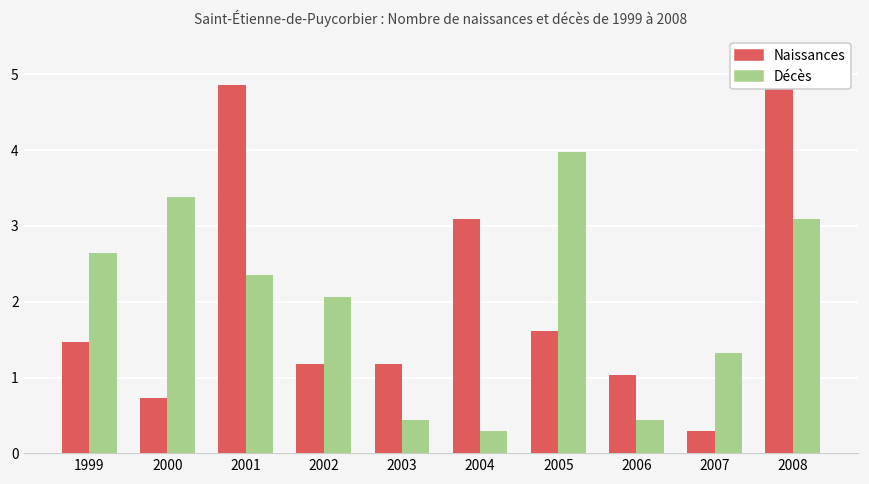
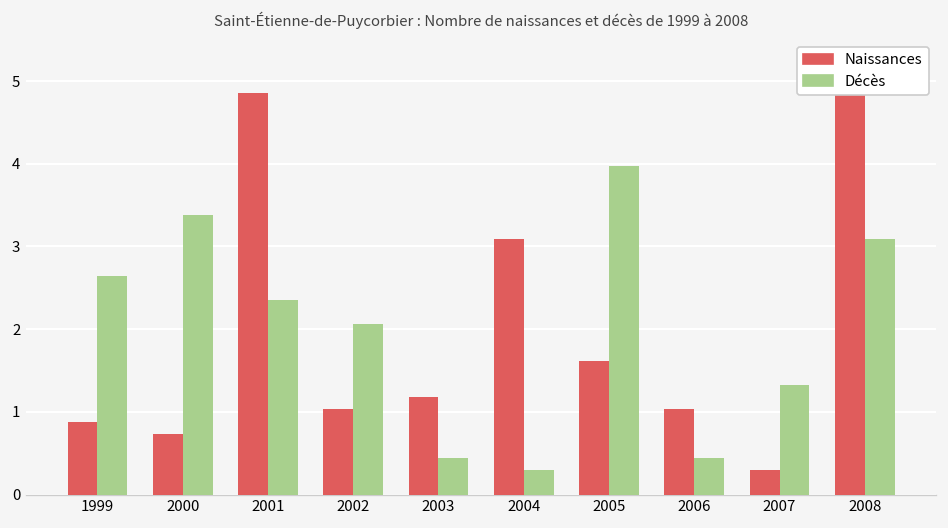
  {
    "Naissances": {
-     "1999": 1.5,
+     "1999": 0.9,
      "2000": 0.7,
      "2001": 4.9,
-     "2002": 1.2,
+     "2002": 1.0,
      "2003": 1.2,
      "2004": 3.1,
      "2005": 1.6,
      "2006": 1.0,
      "2007": 0.3
    },
    "Décès": {
      "1999": 2.6,
      "2000": 3.4,
      "2001": 2.4,
      "2002": 2.1,
      "2003": 0.4,
      "2004": 0.3,
      "2005": 4.0,
      "2006": 0.4,
      "2007": 1.3,
      "2008": 3.1
    }
  }
